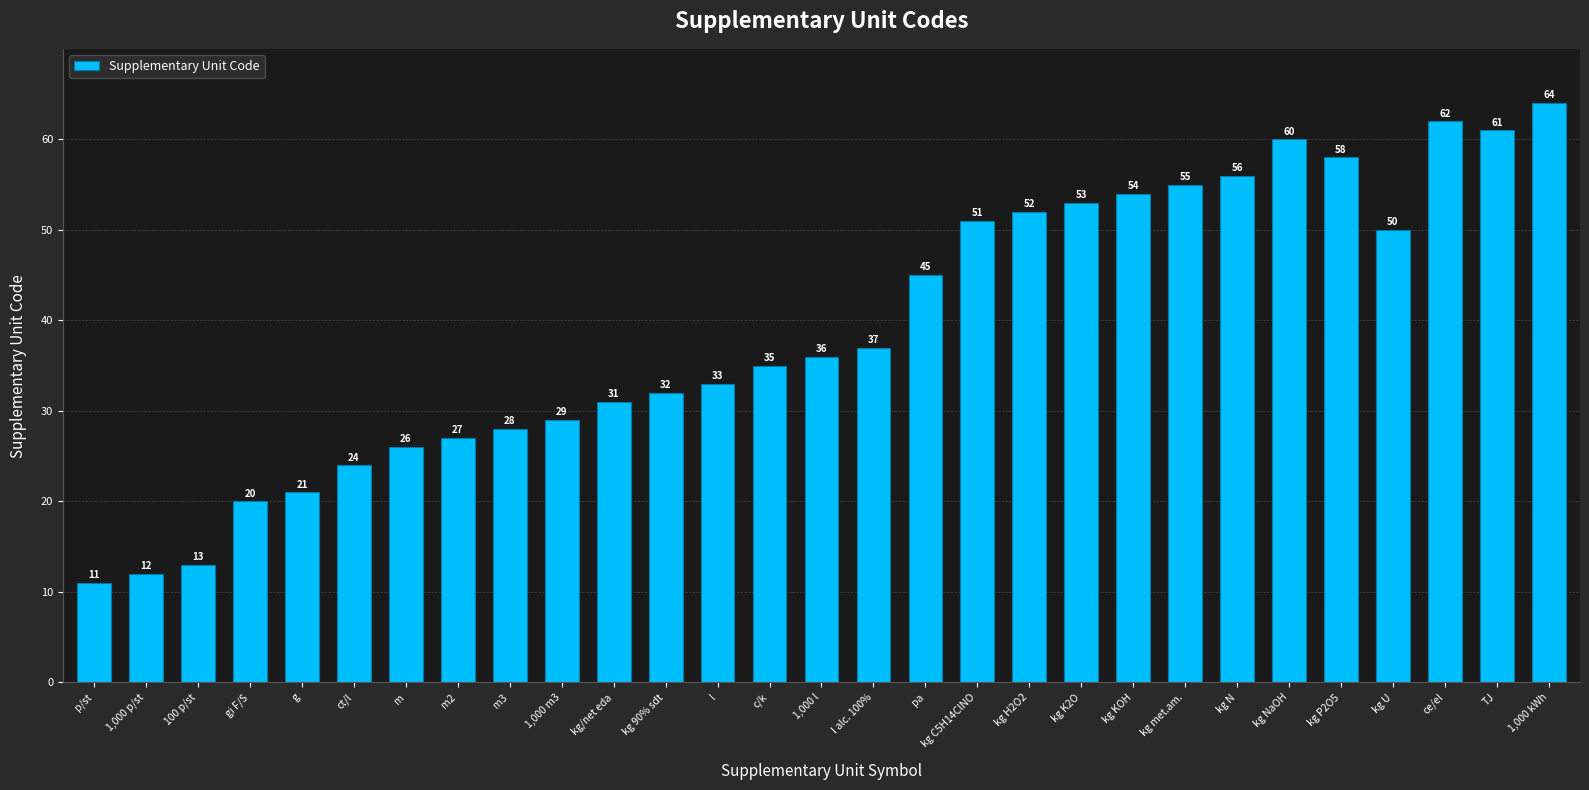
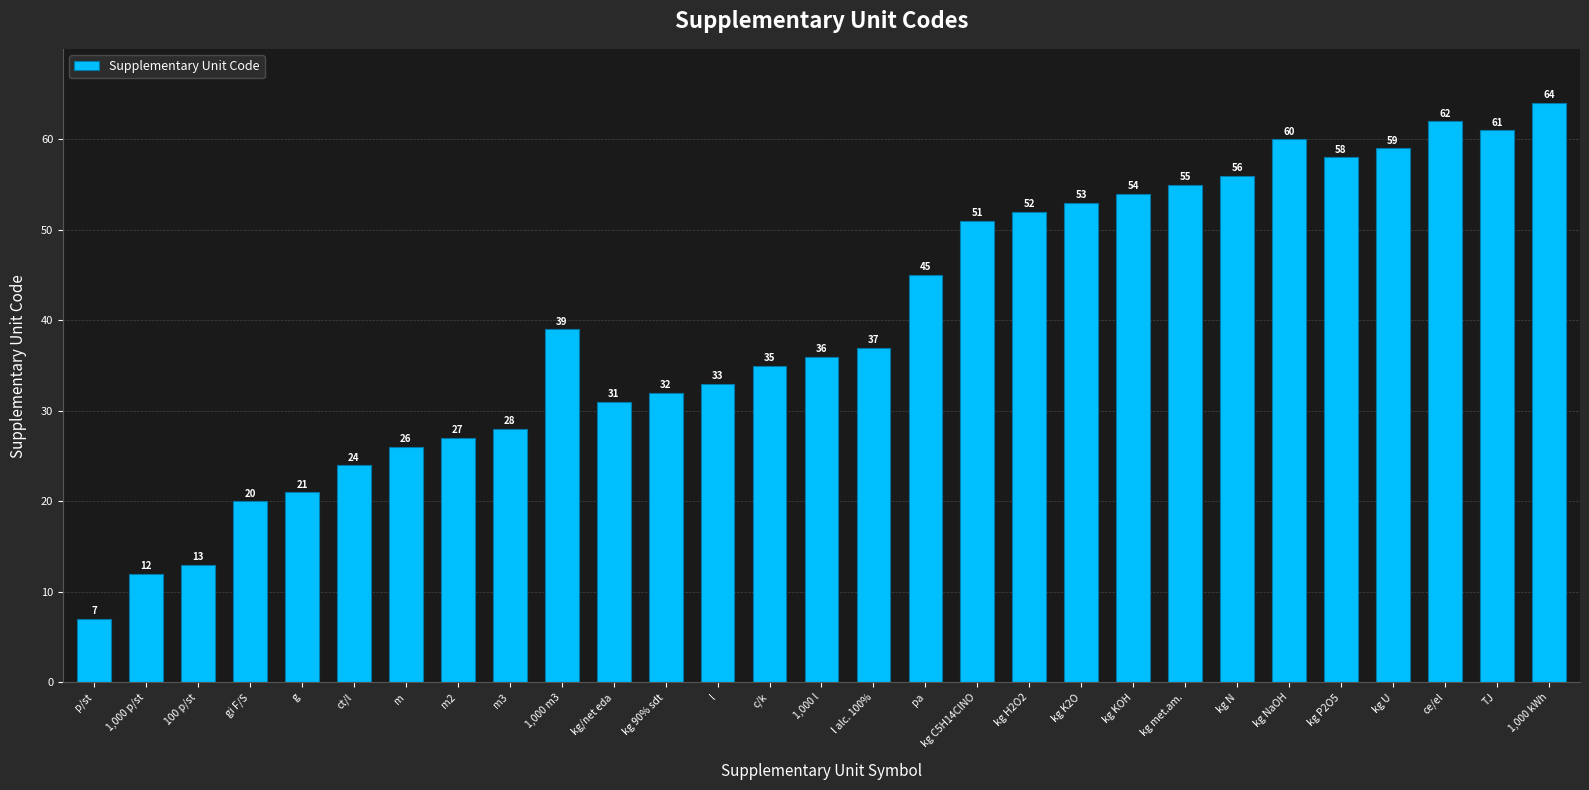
  {
-   "p/st": 11,
+   "p/st": 7,
    "1,000 p/st": 12,
    "100 p/st": 13,
    "gi F/S": 20,
    "g": 21,
    "ct/l": 24,
    "m": 26,
    "m2": 27,
    "m3": 28,
-   "1,000 m3": 29,
+   "1,000 m3": 39,
    "kg/net eda": 31,
    "kg 90% sdt": 32,
    "l": 33,
    "c/k": 35,
    "1,000 l": 36,
    "l alc. 100%": 37,
    "pa": 45,
    "kg C5H14ClNO": 51,
    "kg H2O2": 52,
    "kg K2O": 53,
    "kg KOH": 54,
    "kg met.am.": 55,
    "kg N": 56,
    "kg NaOH": 60,
    "kg P2O5": 58,
-   "kg U": 50,
+   "kg U": 59,
    "ce/el": 62,
    "TJ": 61,
    "1,000 kWh": 64
  }
